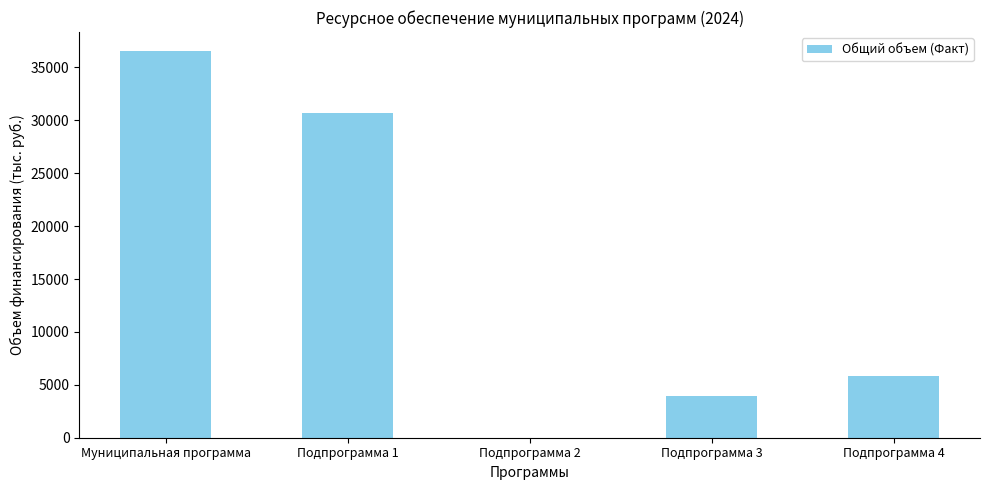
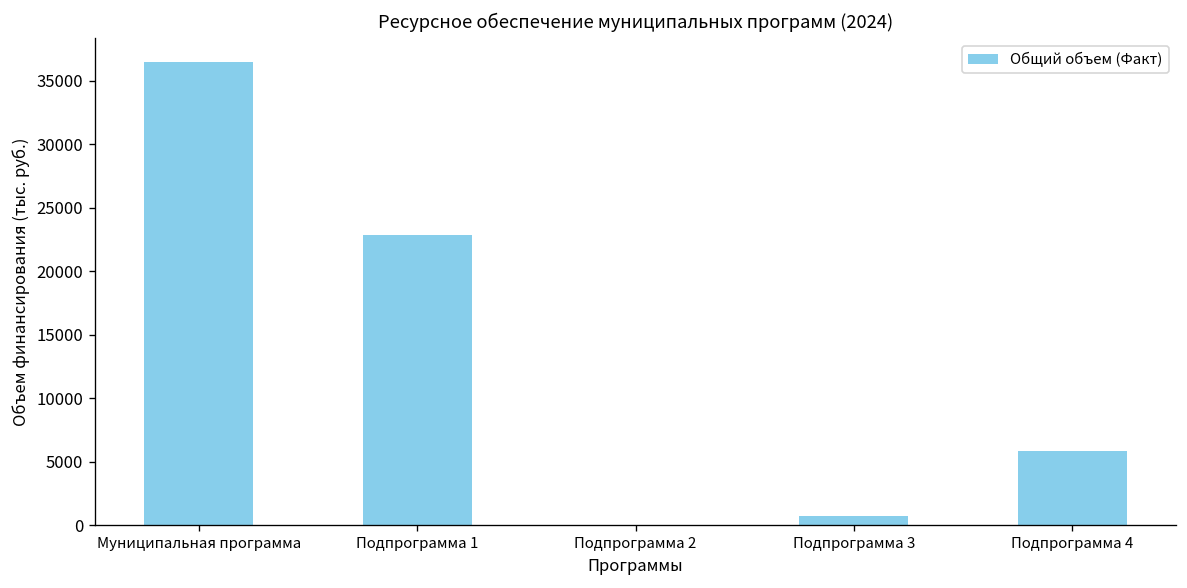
  {
    "Муниципальная программа": 36500,
-   "Подпрограмма 1": 30700,
-   "Подпрограмма 3": 3900,
+   "Подпрограмма 1": 22800,
+   "Подпрограмма 3": 800,
    "Подпрограмма 4": 5800
  }
